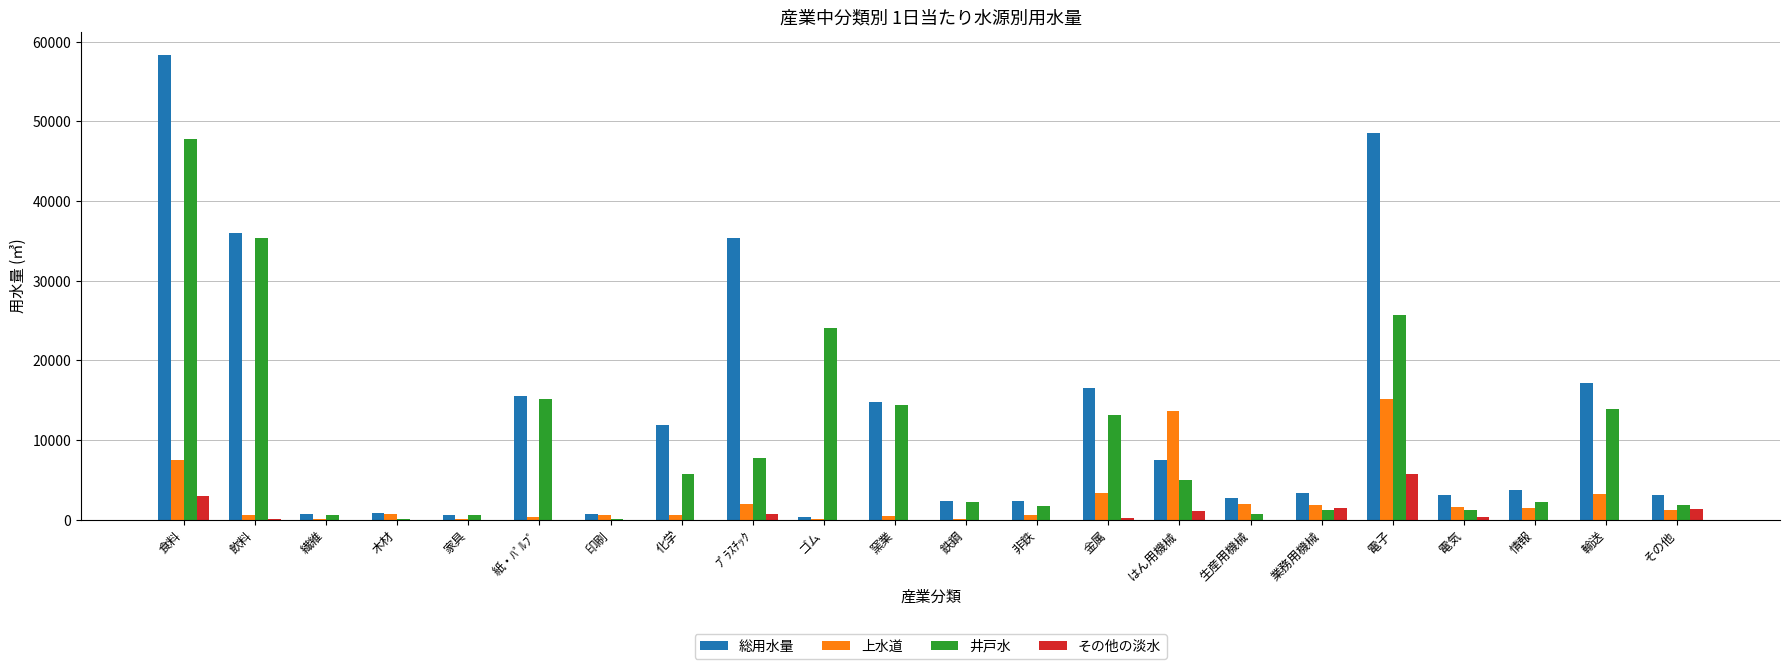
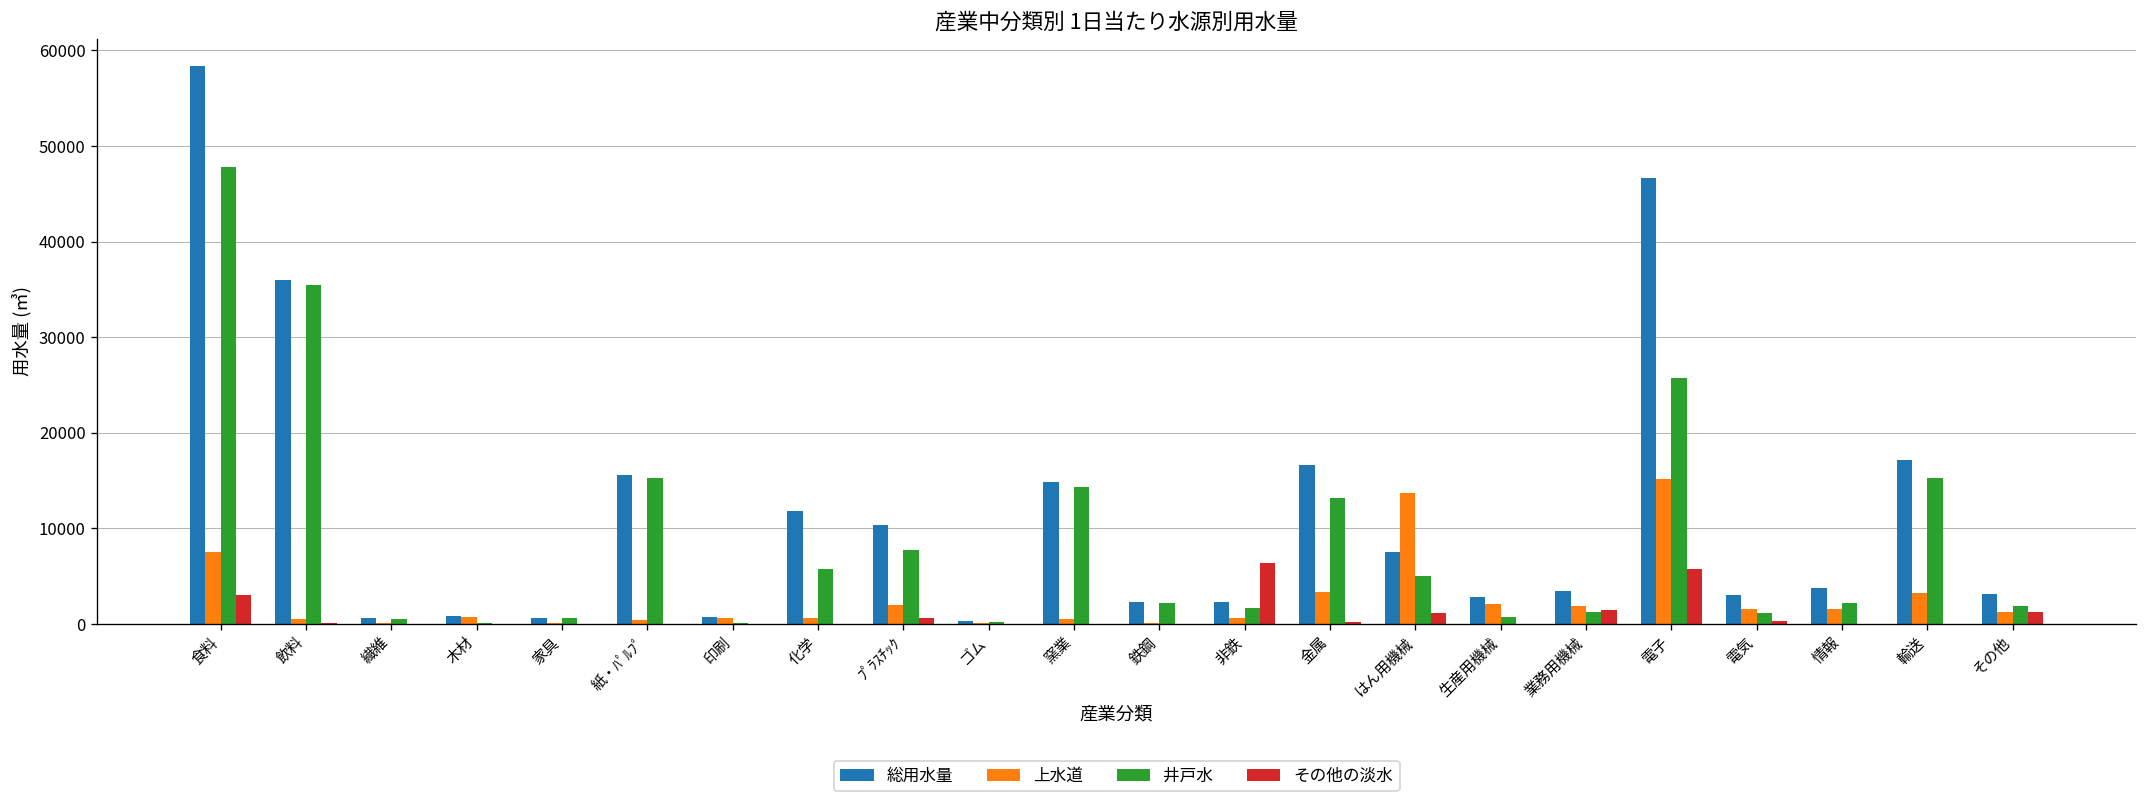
  {
    "総用水量": {
      "食料": 58000,
      "飲料": 36000,
      "繊維": 1000,
      "木材": 1000,
      "家具": 1000,
      "紙・ﾊﾟﾙﾌﾟ": 16000,
      "印刷": 1000,
      "化学": 12000,
-     "ﾌﾟﾗｽﾁｯｸ": 35000,
+     "ﾌﾟﾗｽﾁｯｸ": 10000,
      "窯業": 15000,
      "鉄鋼": 2000,
      "非鉄": 2000,
      "金属": 17000,
      "はん用機械": 8000,
      "生産用機械": 3000,
      "業務用機械": 3000,
-     "電子": 49000,
+     "電子": 47000,
      "電気": 3000,
      "情報": 4000,
      "輸送": 17000,
      "その他": 3000
    },
    "上水道": {
      "食料": 7000,
      "飲料": 1000,
      "木材": 1000,
      "紙・ﾊﾟﾙﾌﾟ": 0,
      "印刷": 1000,
      "化学": 1000,
      "ﾌﾟﾗｽﾁｯｸ": 2000,
      "窯業": 0,
      "非鉄": 1000,
      "金属": 3000,
      "はん用機械": 14000,
      "生産用機械": 2000,
      "業務用機械": 2000,
      "電子": 15000,
      "電気": 2000,
      "情報": 2000,
      "輸送": 3000,
      "その他": 1000
    },
    "井戸水": {
      "食料": 48000,
      "飲料": 35000,
      "繊維": 1000,
      "家具": 1000,
      "紙・ﾊﾟﾙﾌﾟ": 15000,
      "化学": 6000,
      "ﾌﾟﾗｽﾁｯｸ": 8000,
-     "ゴム": 24000,
+     "ゴム": 0,
      "窯業": 14000,
      "鉄鋼": 2000,
      "非鉄": 2000,
      "金属": 13000,
      "はん用機械": 5000,
      "生産用機械": 1000,
      "業務用機械": 1000,
      "電子": 26000,
      "電気": 1000,
      "情報": 2000,
-     "輸送": 14000,
+     "輸送": 15000,
      "その他": 2000
    },
    "その他の淡水": {
      "食料": 3000,
      "繊維": 0,
      "木材": 0,
      "家具": 0,
      "紙・ﾊﾟﾙﾌﾟ": 0,
      "印刷": 0,
      "化学": 0,
      "ﾌﾟﾗｽﾁｯｸ": 1000,
      "ゴム": 0,
      "窯業": 0,
      "鉄鋼": 0,
-     "非鉄": 0,
+     "非鉄": 6000,
      "はん用機械": 1000,
      "業務用機械": 1000,
      "電子": 6000,
      "輸送": 0,
      "その他": 1000
    }
  }
